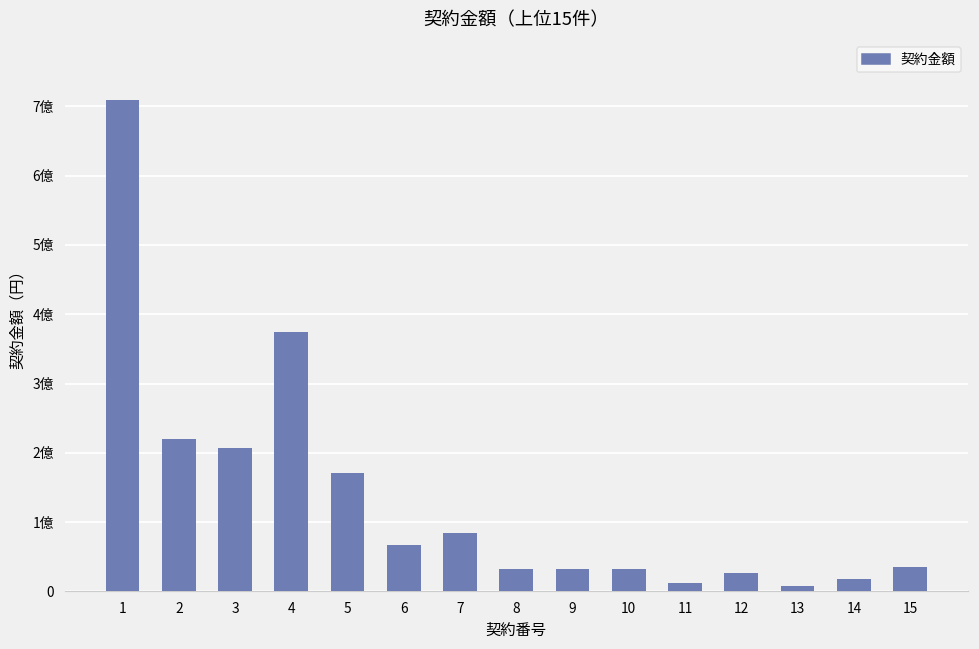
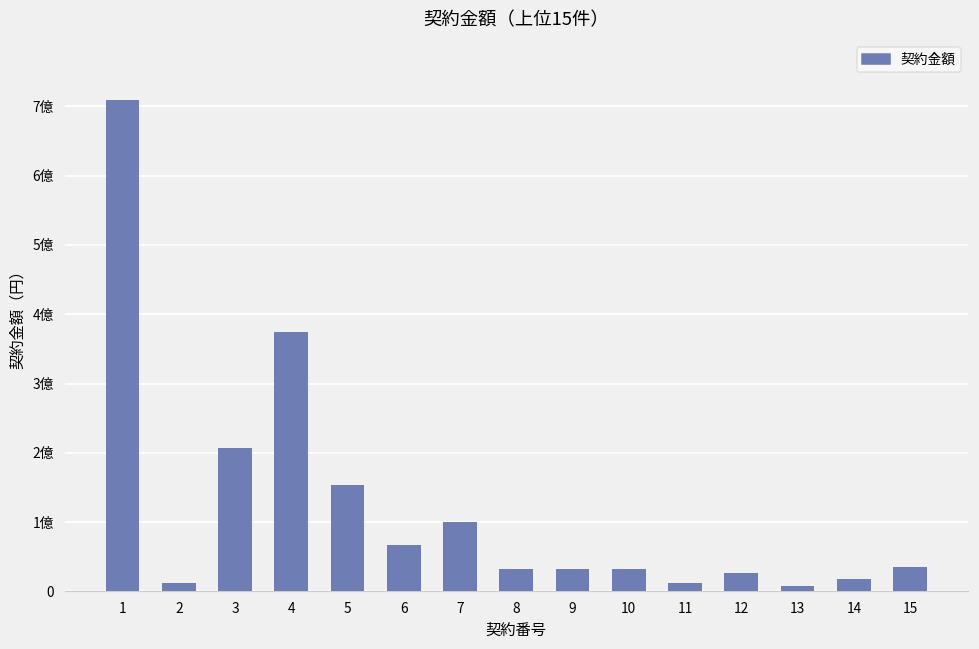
  {
    "1": "7.1億",
-   "2": "2.2億",
+   "2": "0.1億",
    "3": "2.1億",
    "4": "3.7億",
-   "5": "1.7億",
+   "5": "1.5億",
    "6": "0.7億",
-   "7": "0.8億",
+   "7": "1.0億",
    "8": "0.3億",
    "9": "0.3億",
    "10": "0.3億",
    "11": "0.1億",
    "12": "0.3億",
    "13": "0.1億",
    "14": "0.2億",
    "15": "0.4億"
  }
